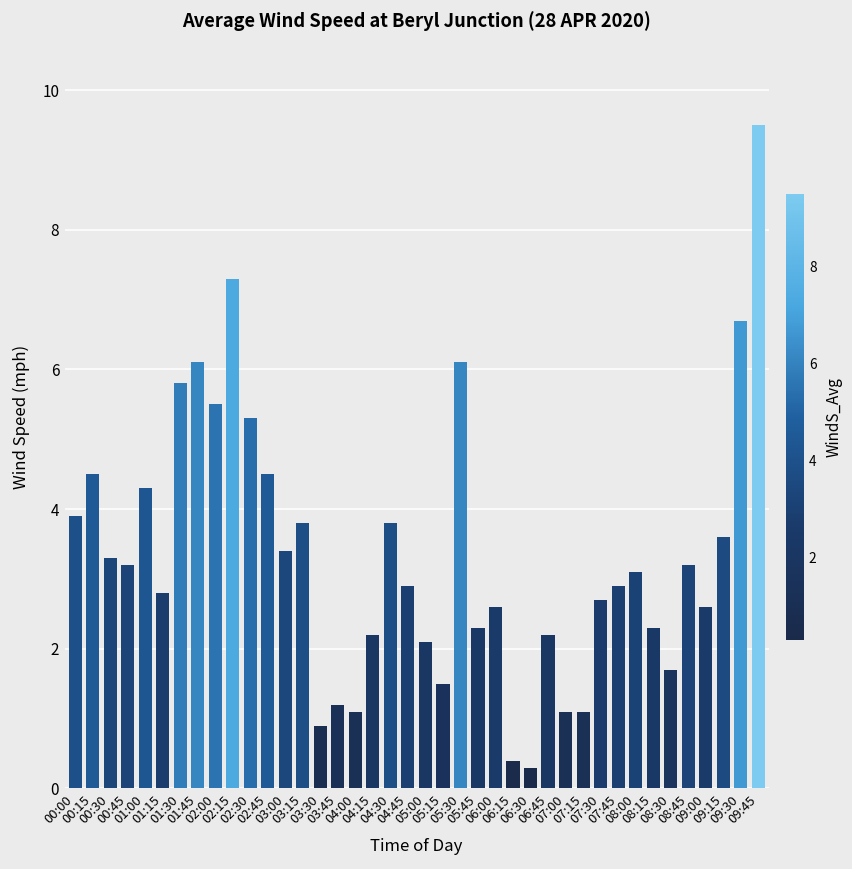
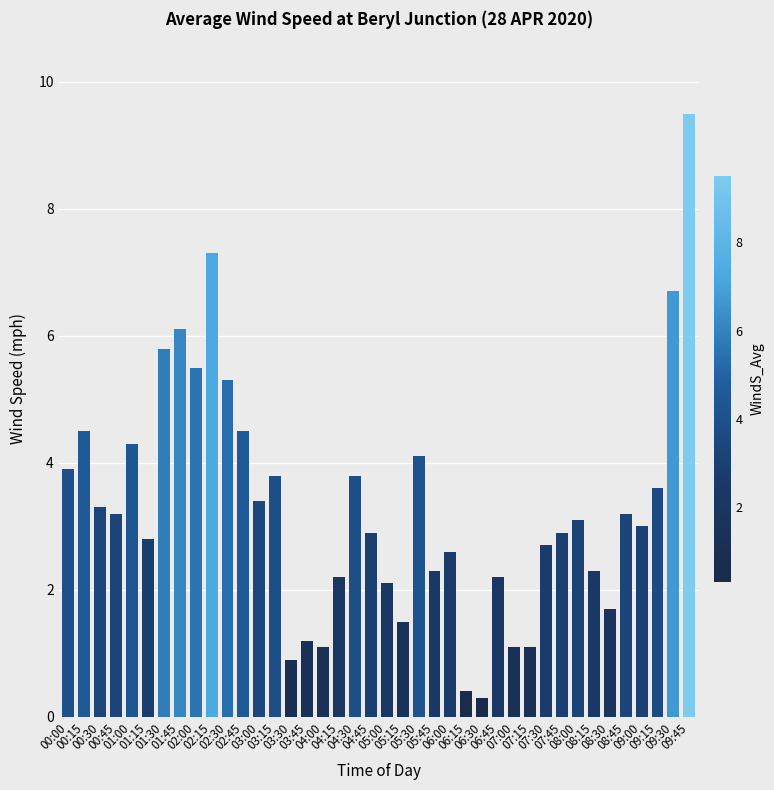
  {
    "00:00": 3.9,
    "00:15": 4.5,
    "00:30": 3.3,
    "00:45": 3.2,
    "01:00": 4.3,
    "01:15": 2.8,
    "01:30": 5.8,
    "01:45": 6.1,
    "02:00": 5.5,
    "02:15": 7.3,
    "02:30": 5.3,
    "02:45": 4.5,
    "03:00": 3.4,
    "03:15": 3.8,
    "03:30": 0.9,
    "03:45": 1.2,
    "04:00": 1.1,
    "04:15": 2.2,
    "04:30": 3.8,
    "04:45": 2.9,
    "05:00": 2.1,
    "05:15": 1.5,
-   "05:30": 6.1,
+   "05:30": 4.1,
    "05:45": 2.3,
    "06:00": 2.6,
    "06:15": 0.4,
    "06:30": 0.3,
    "06:45": 2.2,
    "07:00": 1.1,
    "07:15": 1.1,
    "07:30": 2.7,
    "07:45": 2.9,
    "08:00": 3.1,
    "08:15": 2.3,
    "08:30": 1.7,
    "08:45": 3.2,
-   "09:00": 2.6,
+   "09:00": 3.0,
    "09:15": 3.6,
    "09:30": 6.7,
    "09:45": 9.5
  }
